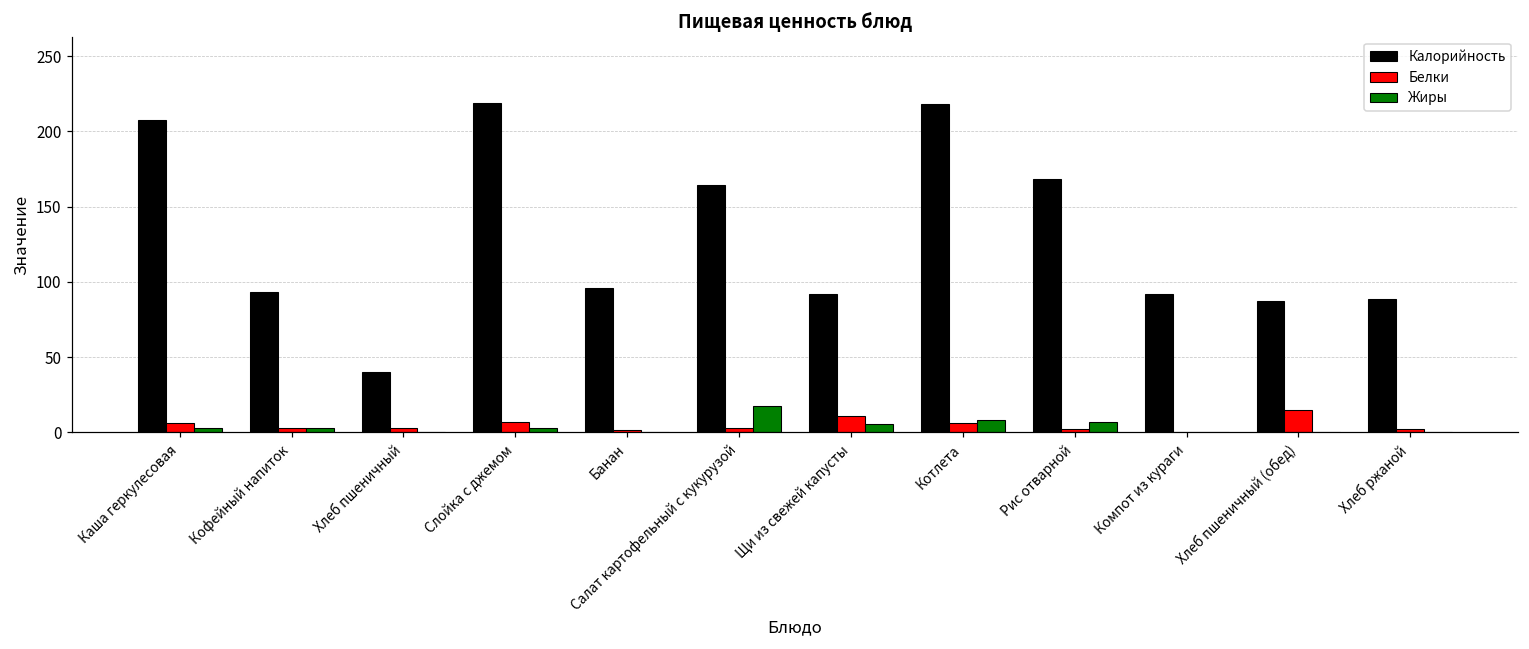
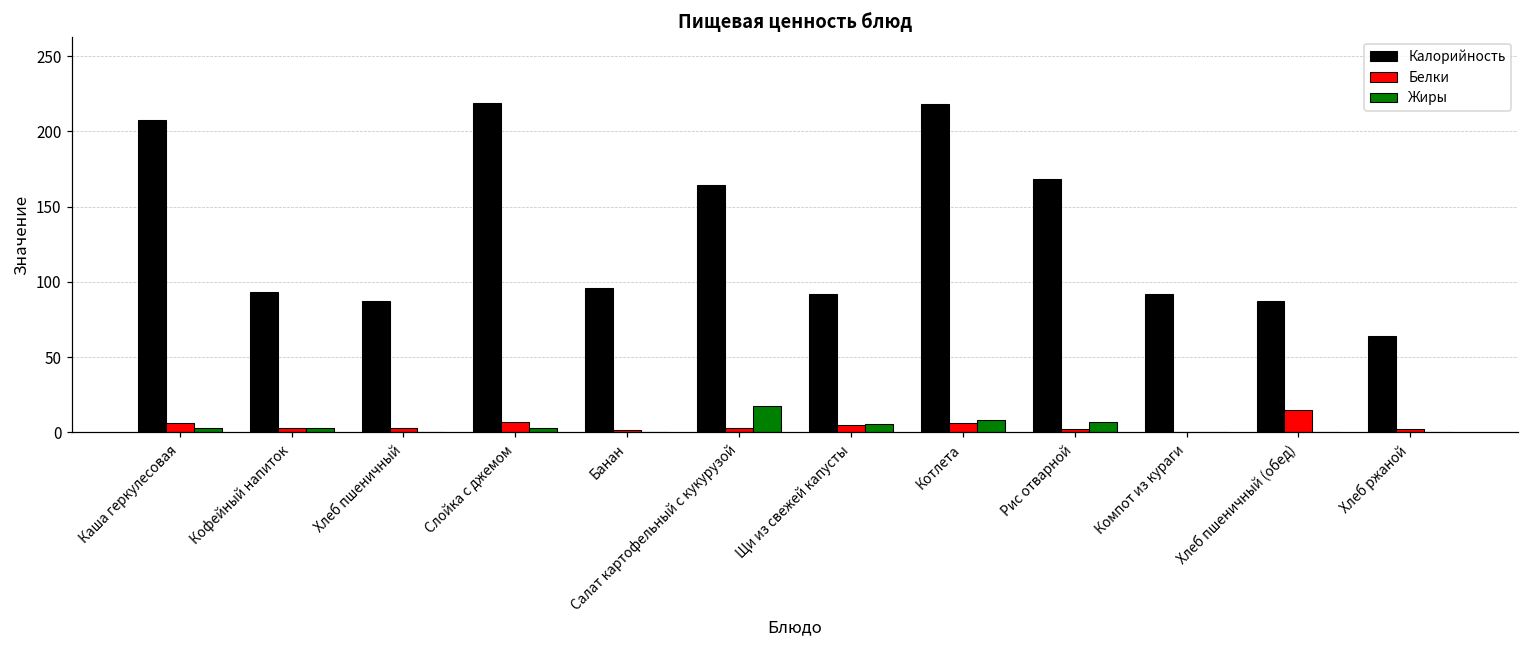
  {
    "Калорийность": {
      "Каша геркулесовая": 207,
      "Кофейный напиток": 93,
-     "Хлеб пшеничный": 40,
+     "Хлеб пшеничный": 88,
      "Слойка с джемом": 219,
      "Банан": 96,
      "Салат картофельный с кукурузой": 164,
      "Щи из свежей капусты": 92,
      "Котлета": 218,
      "Рис отварной": 168,
      "Компот из кураги": 92,
      "Хлеб пшеничный (обед)": 88,
-     "Хлеб ржаной": 89
+     "Хлеб ржаной": 64
    },
    "Белки": {
      "Каша геркулесовая": 6,
      "Кофейный напиток": 3,
      "Хлеб пшеничный": 3,
      "Слойка с джемом": 7,
      "Салат картофельный с кукурузой": 3,
-     "Щи из свежей капусты": 11,
+     "Щи из свежей капусты": 5,
      "Котлета": 7,
      "Рис отварной": 2,
      "Хлеб пшеничный (обед)": 15,
      "Хлеб ржаной": 2
    },
    "Жиры": {
      "Каша геркулесовая": 3,
      "Кофейный напиток": 3,
      "Слойка с джемом": 3,
      "Салат картофельный с кукурузой": 17,
      "Щи из свежей капусты": 6,
      "Котлета": 8,
      "Рис отварной": 7
    }
  }
